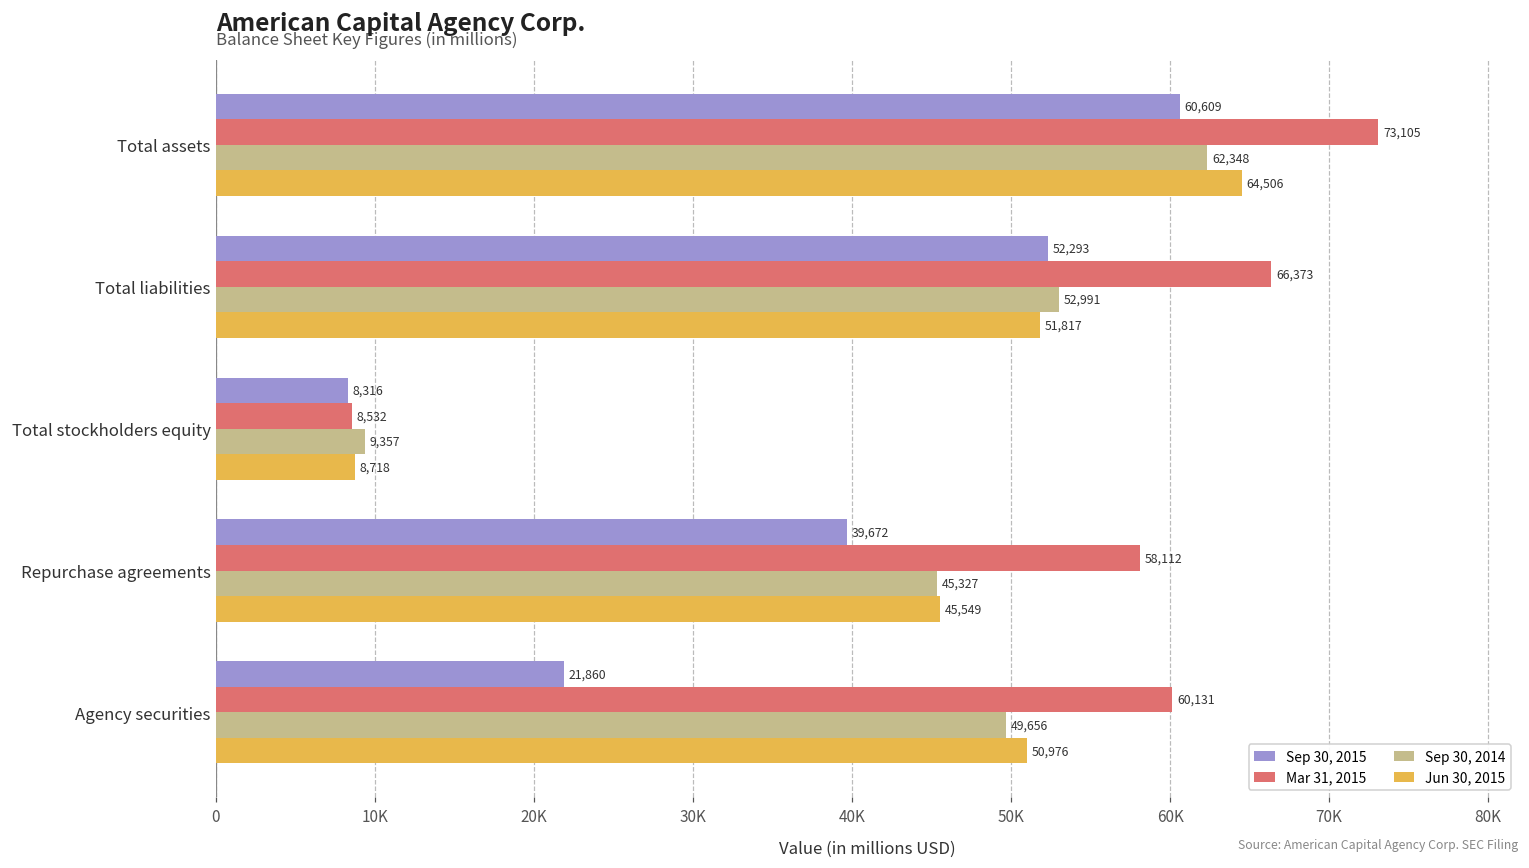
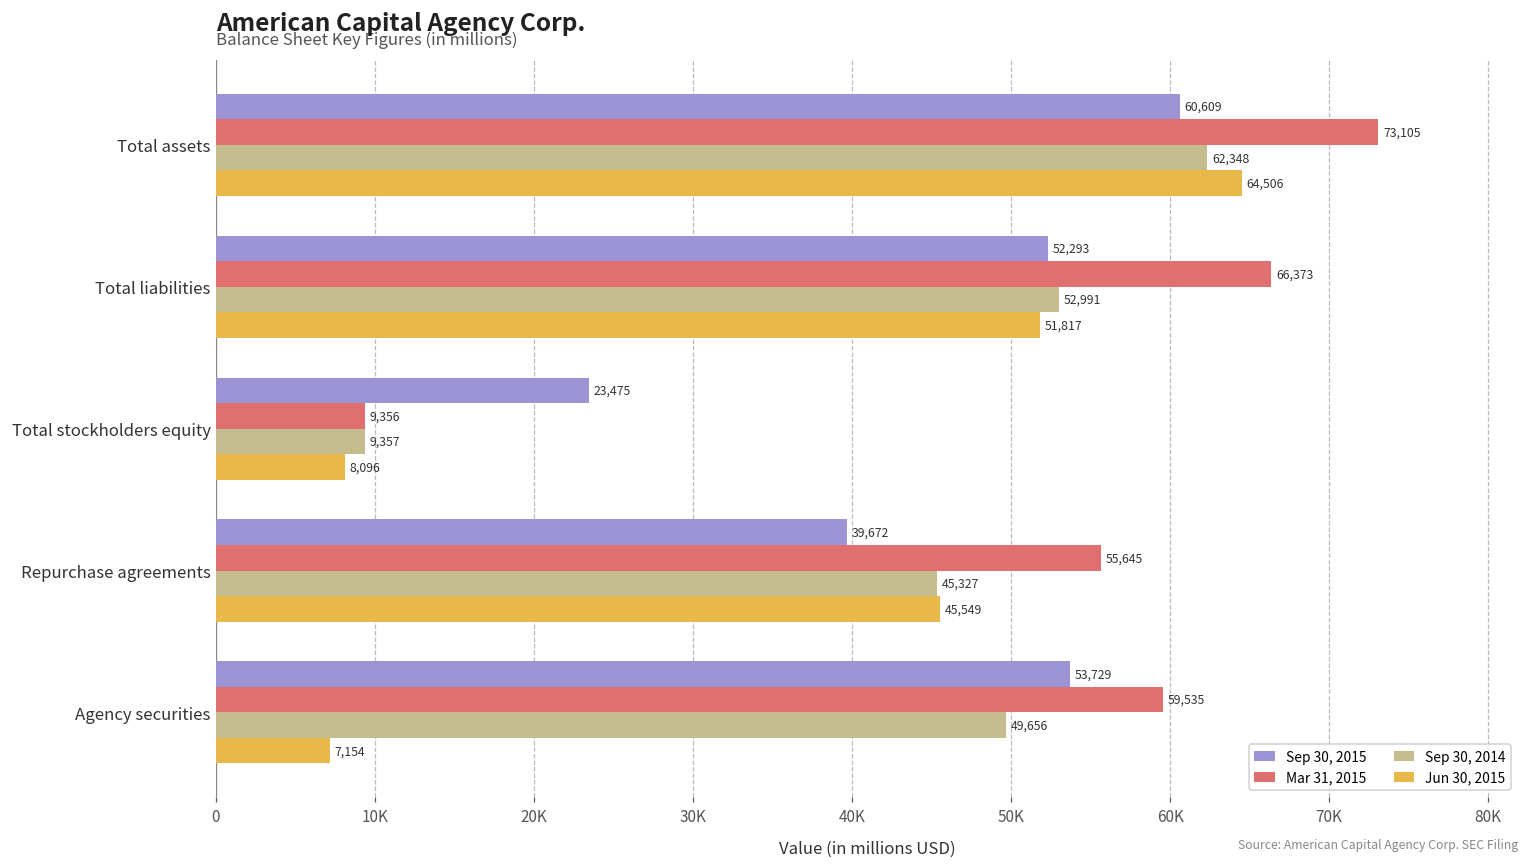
  {
    "Sep 30, 2015": {
      "Total assets": "60,609",
      "Total liabilities": "52,293",
-     "Total stockholders equity": "8,316",
+     "Total stockholders equity": "23,475",
      "Repurchase agreements": "39,672",
-     "Agency securities": "21,860"
+     "Agency securities": "53,729"
    },
    "Mar 31, 2015": {
      "Total assets": "73,105",
      "Total liabilities": "66,373",
-     "Total stockholders equity": "8,532",
-     "Repurchase agreements": "58,112",
-     "Agency securities": "60,131"
+     "Total stockholders equity": "9,356",
+     "Repurchase agreements": "55,645",
+     "Agency securities": "59,535"
    },
    "Sep 30, 2014": {
      "Total assets": "62,348",
      "Total liabilities": "52,991",
      "Total stockholders equity": "9,357",
      "Repurchase agreements": "45,327",
      "Agency securities": "49,656"
    },
    "Jun 30, 2015": {
      "Total assets": "64,506",
      "Total liabilities": "51,817",
-     "Total stockholders equity": "8,718",
+     "Total stockholders equity": "8,096",
      "Repurchase agreements": "45,549",
-     "Agency securities": "50,976"
+     "Agency securities": "7,154"
    }
  }
